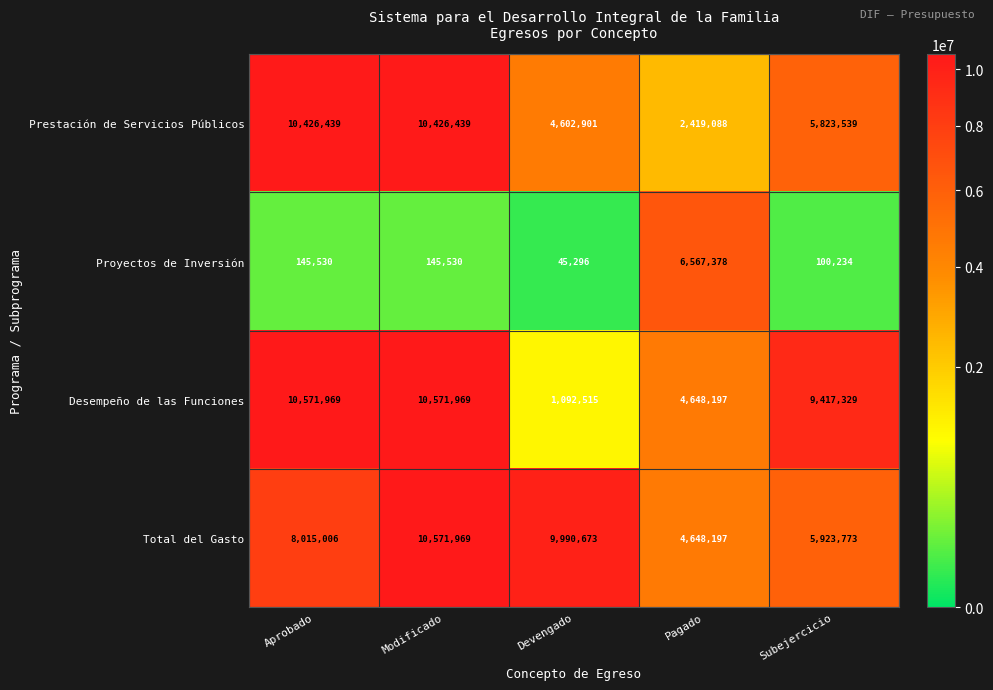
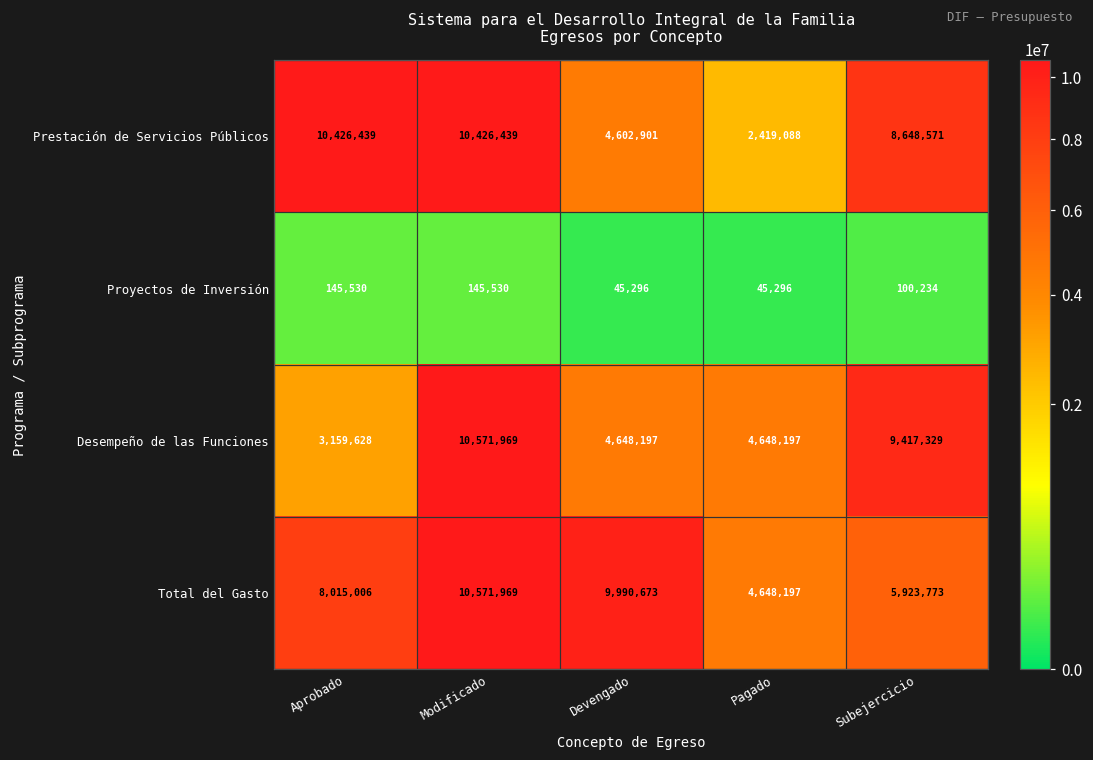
  {
    "Prestación de Servicios Públicos": {
      "Aprobado": "10,426,439",
      "Modificado": "10,426,439",
      "Devengado": "4,602,901",
      "Pagado": "2,419,088",
-     "Subejercicio": "5,823,539"
+     "Subejercicio": "8,648,571"
    },
    "Proyectos de Inversión": {
      "Aprobado": "145,530",
      "Modificado": "145,530",
      "Devengado": "45,296",
-     "Pagado": "6,567,378",
+     "Pagado": "45,296",
      "Subejercicio": "100,234"
    },
    "Desempeño de las Funciones": {
-     "Aprobado": "10,571,969",
+     "Aprobado": "3,159,628",
      "Modificado": "10,571,969",
-     "Devengado": "1,092,515",
+     "Devengado": "4,648,197",
      "Pagado": "4,648,197",
      "Subejercicio": "9,417,329"
    },
    "Total del Gasto": {
      "Aprobado": "8,015,006",
      "Modificado": "10,571,969",
      "Devengado": "9,990,673",
      "Pagado": "4,648,197",
      "Subejercicio": "5,923,773"
    }
  }
